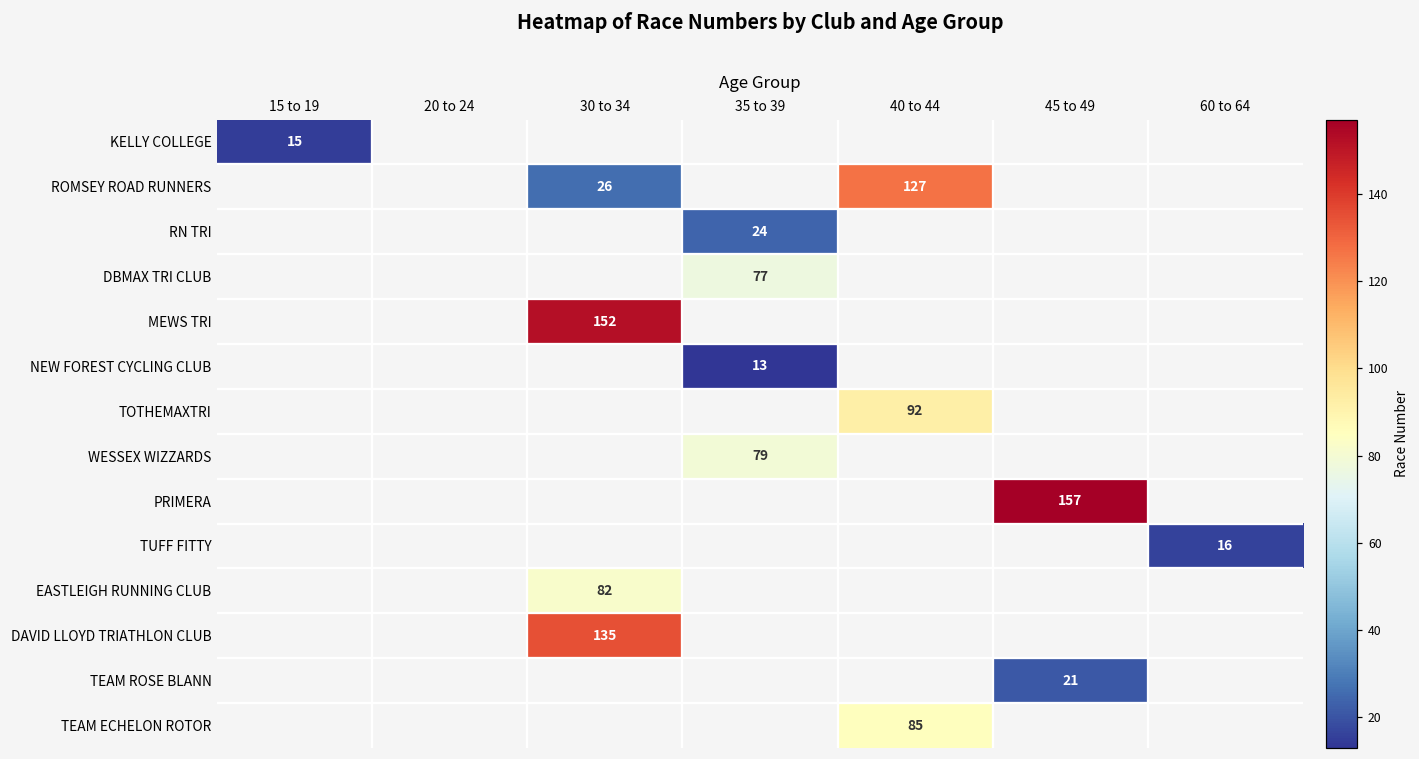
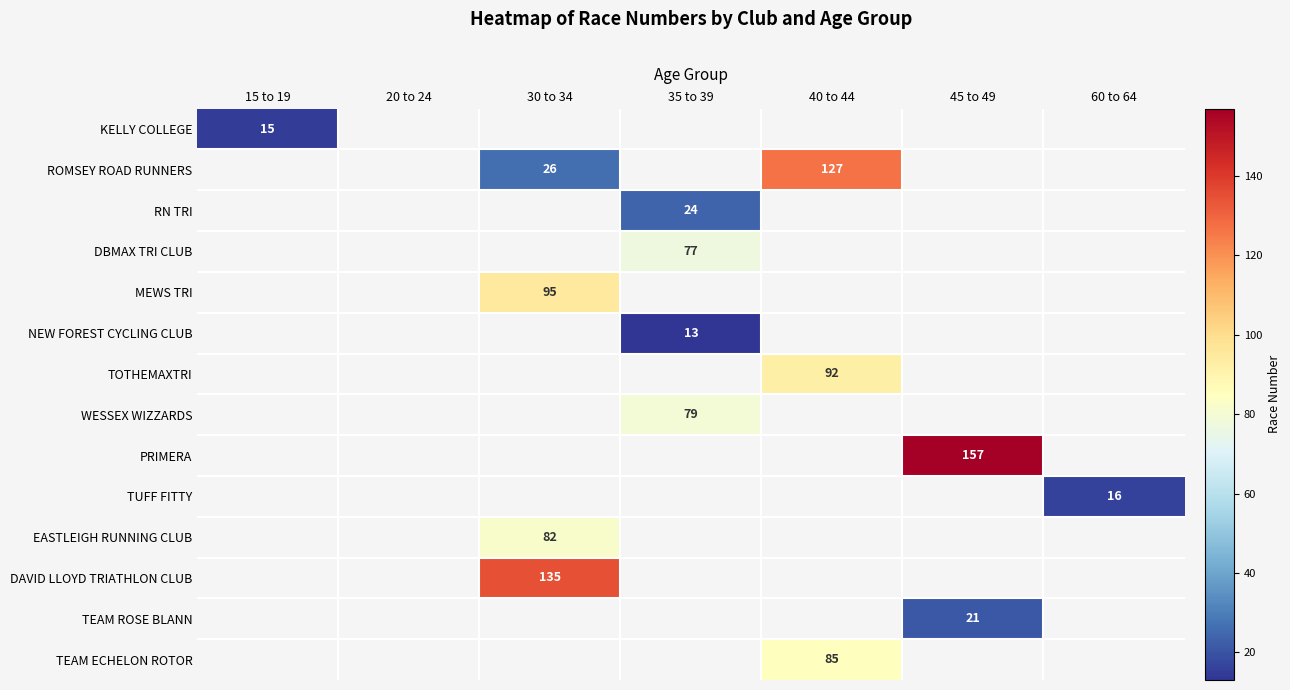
  {
    "KELLY COLLEGE": {
      "15 to 19": 15
    },
    "ROMSEY ROAD RUNNERS": {
      "30 to 34": 26,
      "40 to 44": 127
    },
    "RN TRI": {
      "35 to 39": 24
    },
    "DBMAX TRI CLUB": {
      "35 to 39": 77
    },
    "MEWS TRI": {
-     "30 to 34": 152
+     "30 to 34": 95
    },
    "NEW FOREST CYCLING CLUB": {
      "35 to 39": 13
    },
    "TOTHEMAXTRI": {
      "40 to 44": 92
    },
    "WESSEX WIZZARDS": {
      "35 to 39": 79
    },
    "PRIMERA": {
      "45 to 49": 157
    },
    "TUFF FITTY": {
      "60 to 64": 16
    },
    "EASTLEIGH RUNNING CLUB": {
      "30 to 34": 82
    },
    "DAVID LLOYD TRIATHLON CLUB": {
      "30 to 34": 135
    },
    "TEAM ROSE BLANN": {
      "45 to 49": 21
    },
    "TEAM ECHELON ROTOR": {
      "40 to 44": 85
    }
  }
